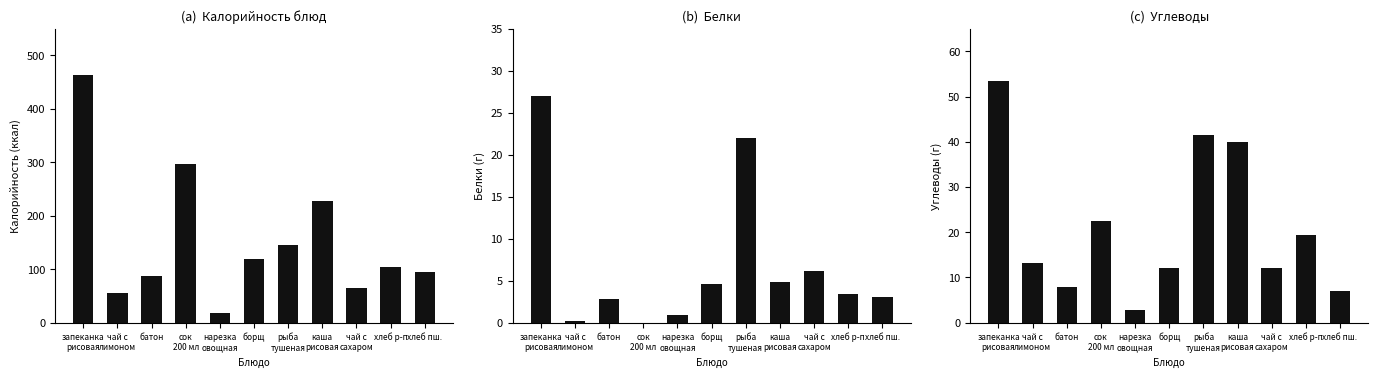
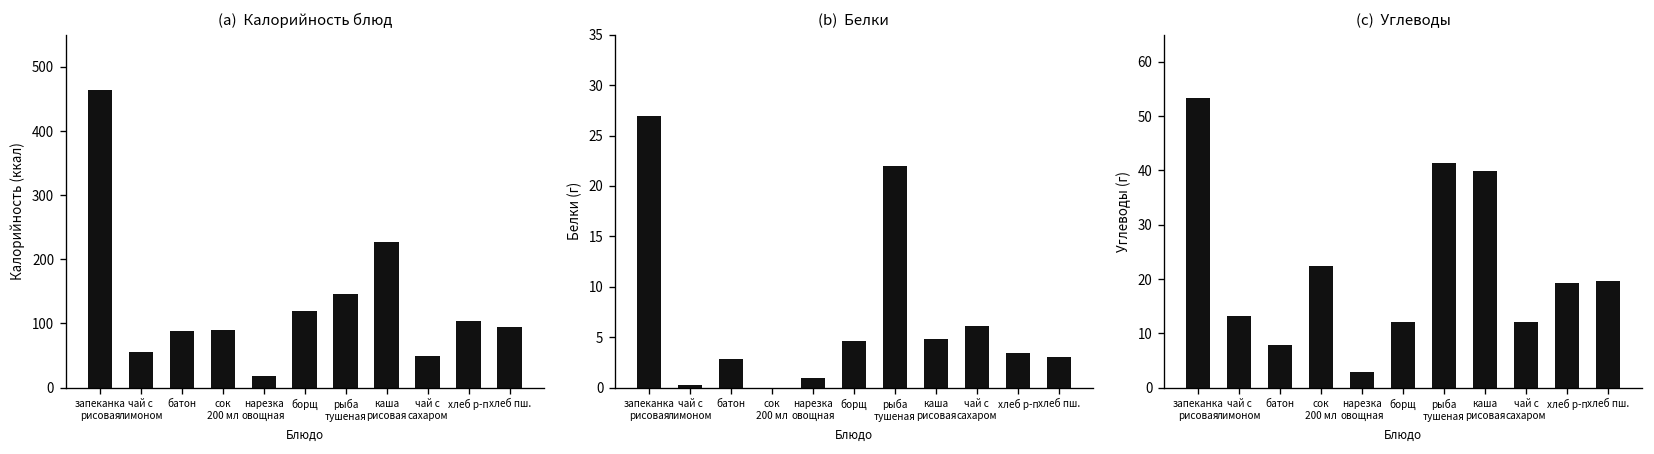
  {
    "(a) Калорийность блюд": {
      "запеканка рисовая": 460,
      "батон": 90,
-     "сок 200 мл": 300,
+     "сок 200 мл": 90,
      "нарезка овощная": 20,
      "борщ": 120,
      "рыба тушеная": 150,
      "каша рисовая": 230,
-     "чай с сахаром": 70,
+     "чай с сахаром": 50,
      "хлеб р-п": 100,
      "хлеб пш.": 90
    },
    "(b) Белки": {
      "запеканка рисовая": 27,
      "батон": 3,
      "сок 200 мл": 0,
      "нарезка овощная": 1,
      "борщ": 5,
      "рыба тушеная": 22,
      "каша рисовая": 5,
      "чай с сахаром": 6,
      "хлеб р-п": 3,
      "хлеб пш.": 3
    },
    "(c) Углеводы": {
      "запеканка рисовая": 53,
      "батон": 8,
      "сок 200 мл": 22,
      "нарезка овощная": 3,
      "борщ": 12,
      "рыба тушеная": 41,
      "каша рисовая": 40,
      "чай с сахаром": 12,
      "хлеб р-п": 19,
-     "хлеб пш.": 7
+     "хлеб пш.": 20
    }
  }
